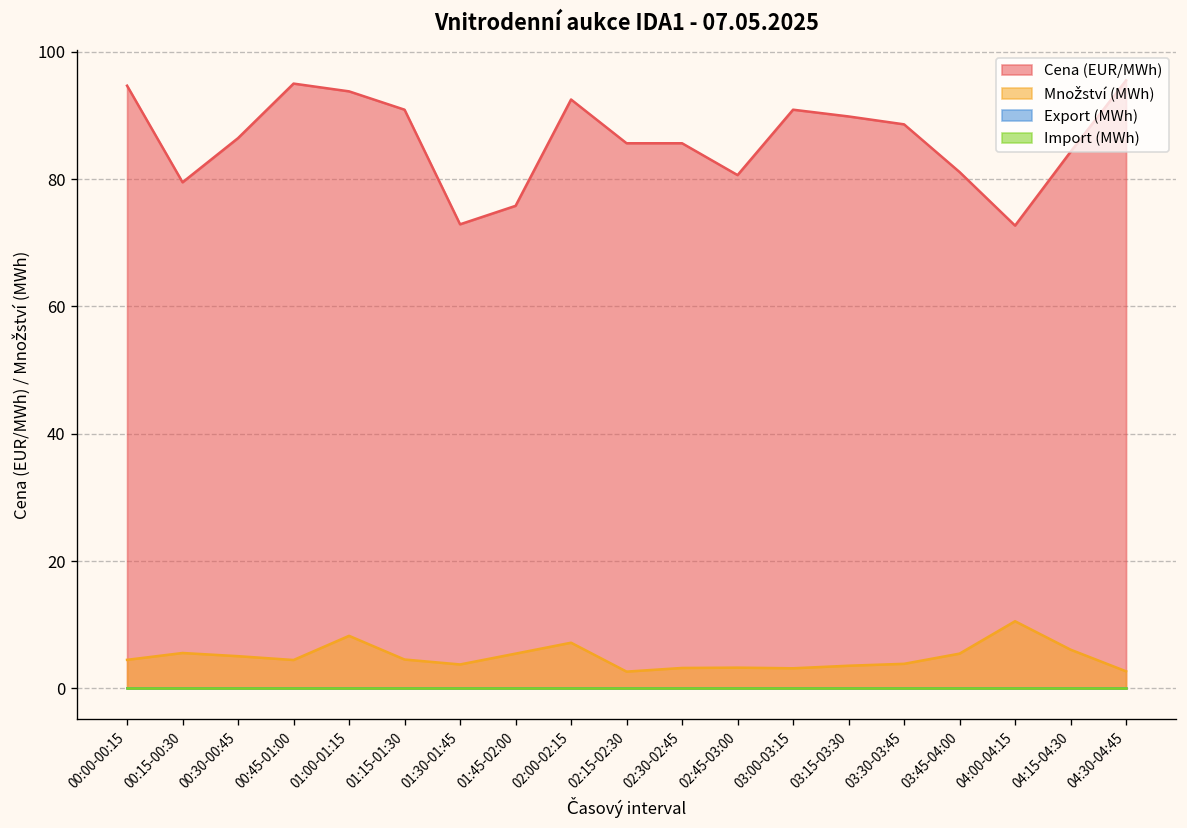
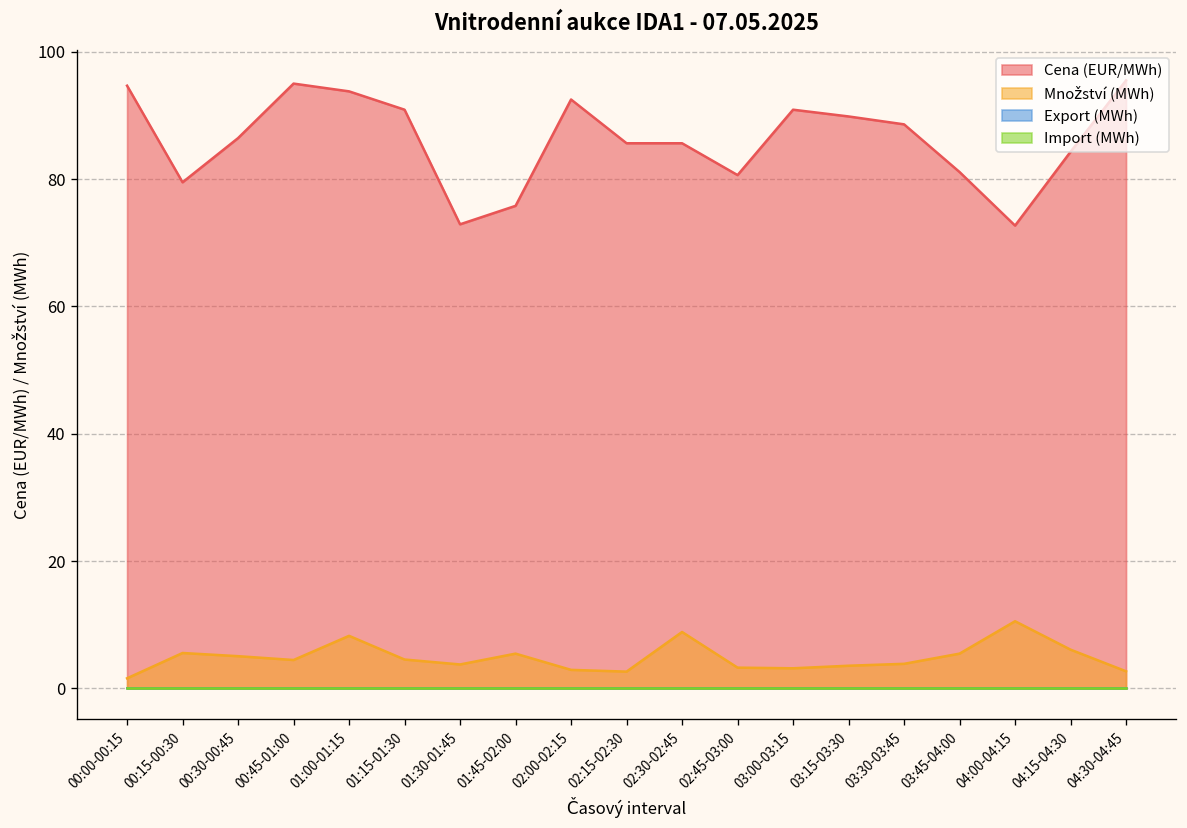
  {
    "Cena (EUR/MWh)": {
      "00:00-00:15": 95,
      "00:15-00:30": 80,
      "00:30-00:45": 86,
      "00:45-01:00": 95,
      "01:00-01:15": 94,
      "01:15-01:30": 91,
      "01:30-01:45": 73,
      "01:45-02:00": 76,
      "02:00-02:15": 93,
      "02:15-02:30": 86,
      "02:30-02:45": 86,
      "02:45-03:00": 81,
      "03:00-03:15": 91,
      "03:15-03:30": 90,
      "03:30-03:45": 89,
      "03:45-04:00": 81,
      "04:00-04:15": 73
    },
    "Množství (MWh)": {
-     "00:00-00:15": 5,
+     "00:00-00:15": 2,
      "00:15-00:30": 6,
      "00:30-00:45": 5,
      "00:45-01:00": 4,
      "01:00-01:15": 8,
      "01:15-01:30": 5,
      "01:30-01:45": 4,
      "01:45-02:00": 5,
-     "02:00-02:15": 7,
+     "02:00-02:15": 3,
      "02:15-02:30": 3,
-     "02:30-02:45": 3,
+     "02:30-02:45": 9,
      "02:45-03:00": 3,
      "03:00-03:15": 3,
      "03:15-03:30": 4,
      "03:30-03:45": 4,
      "03:45-04:00": 5,
      "04:00-04:15": 11,
      "04:15-04:30": 6,
      "04:30-04:45": 3
    },
    "Import (MWh)": {
      "00:00-00:15": 0,
      "00:15-00:30": 0,
      "00:30-00:45": 0,
      "00:45-01:00": 0,
      "01:00-01:15": 0,
      "01:15-01:30": 0,
      "01:30-01:45": 0,
      "01:45-02:00": 0,
      "02:00-02:15": 0,
      "02:15-02:30": 0,
      "02:30-02:45": 0,
      "02:45-03:00": 0,
      "03:00-03:15": 0,
      "03:15-03:30": 0,
      "03:30-03:45": 0,
      "03:45-04:00": 0,
      "04:00-04:15": 0,
      "04:15-04:30": 0,
      "04:30-04:45": 0
    }
  }
